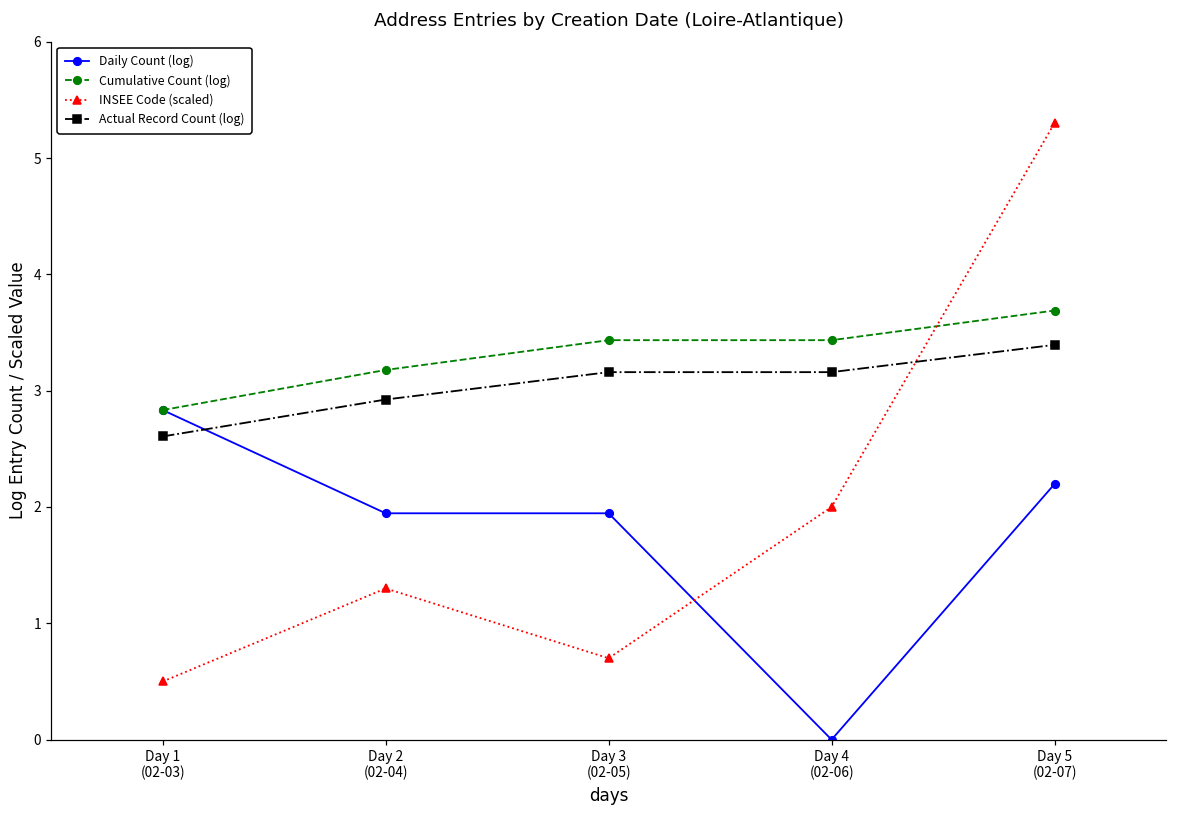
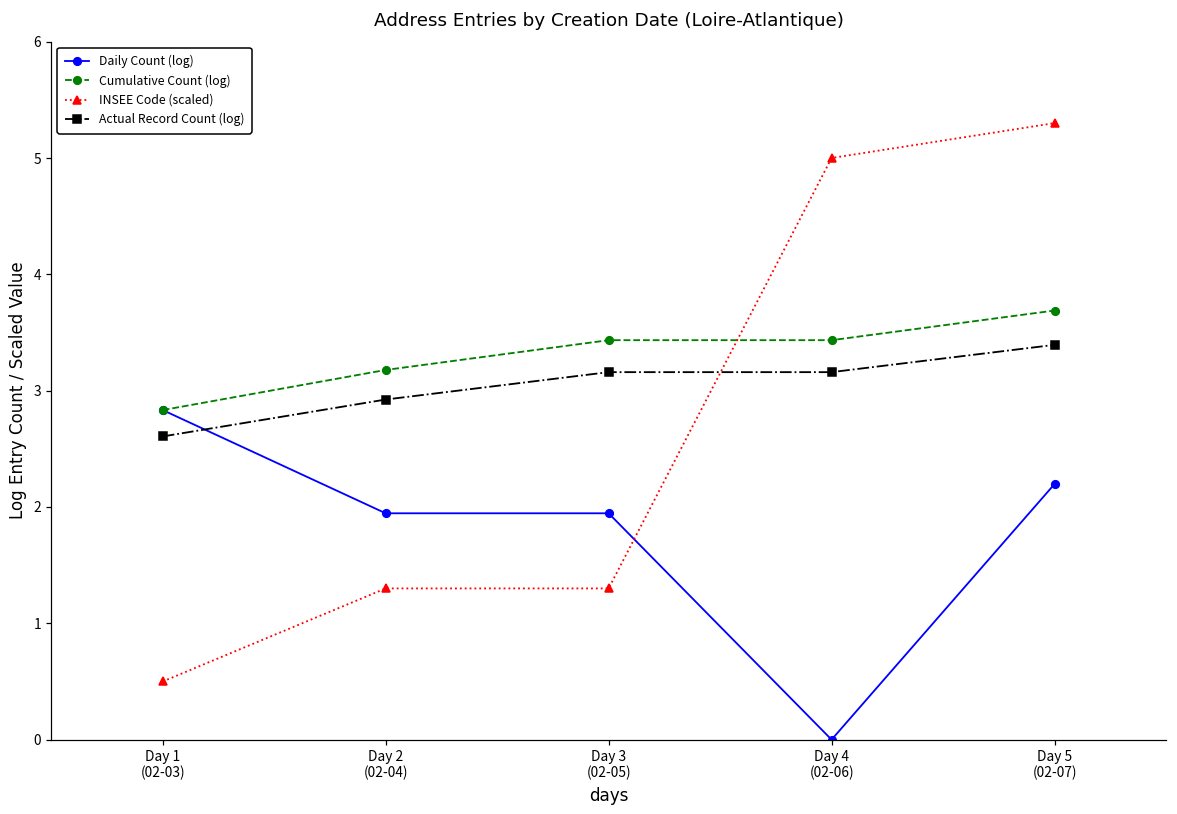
  {
    "Daily Count (log)": {
      "Day 2 (02-04)": 1.95,
      "Day 3 (02-05)": 1.95,
      "Day 4 (02-06)": 0.00,
      "Day 5 (02-07)": 2.20
    },
    "Cumulative Count (log)": {
      "Day 2 (02-04)": 3.18,
      "Day 3 (02-05)": 3.43,
      "Day 4 (02-06)": 3.43,
      "Day 5 (02-07)": 3.69
    },
    "INSEE Code (scaled)": {
      "Day 1 (02-03)": 0.50,
      "Day 2 (02-04)": 1.30,
-     "Day 3 (02-05)": 0.70,
-     "Day 4 (02-06)": 2.00,
+     "Day 3 (02-05)": 1.30,
+     "Day 4 (02-06)": 5.00,
      "Day 5 (02-07)": 5.30
    },
    "Actual Record Count (log)": {
      "Day 1 (02-03)": 2.61,
      "Day 2 (02-04)": 2.92,
      "Day 3 (02-05)": 3.16,
      "Day 4 (02-06)": 3.16,
      "Day 5 (02-07)": 3.39
    }
  }
